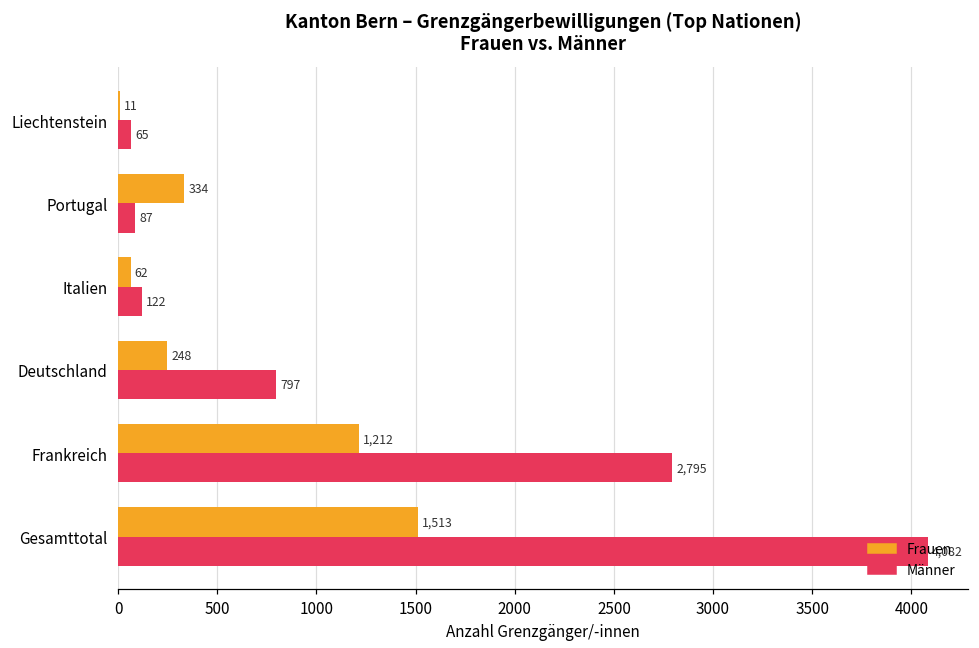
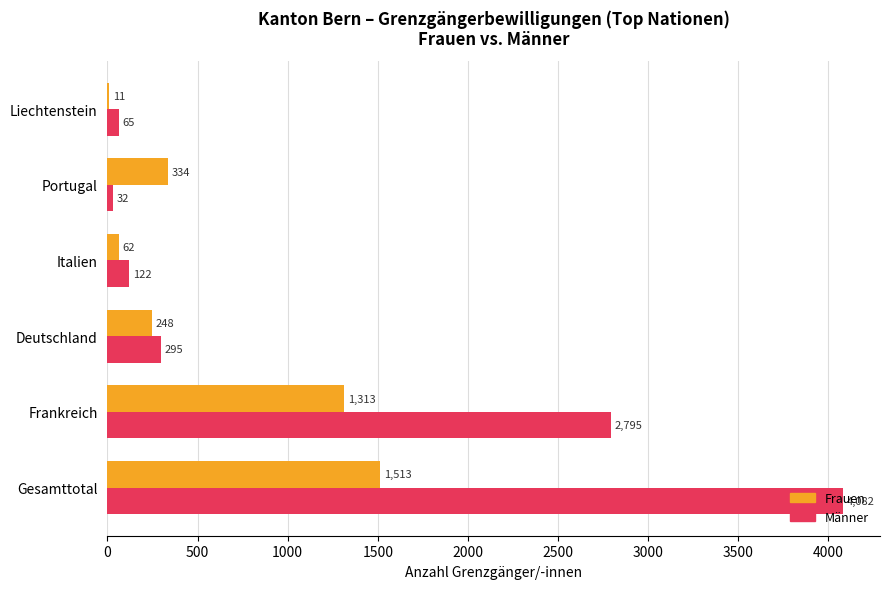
  {
    "Frauen": {
      "Liechtenstein": "11",
      "Portugal": "334",
      "Italien": "62",
      "Deutschland": "248",
-     "Frankreich": "1,212",
+     "Frankreich": "1,313",
      "Gesamttotal": "1,513"
    },
    "Männer": {
      "Liechtenstein": "65",
-     "Portugal": "87",
+     "Portugal": "32",
      "Italien": "122",
-     "Deutschland": "797",
+     "Deutschland": "295",
      "Frankreich": "2,795",
      "Gesamttotal": "4,082"
    }
  }
